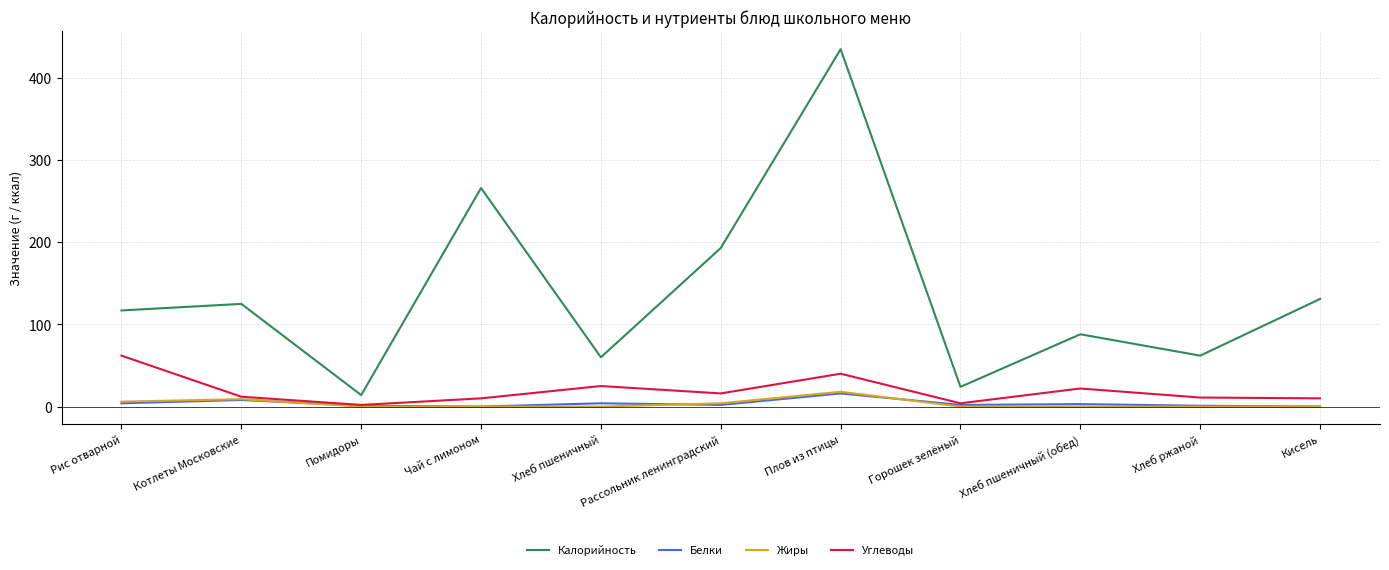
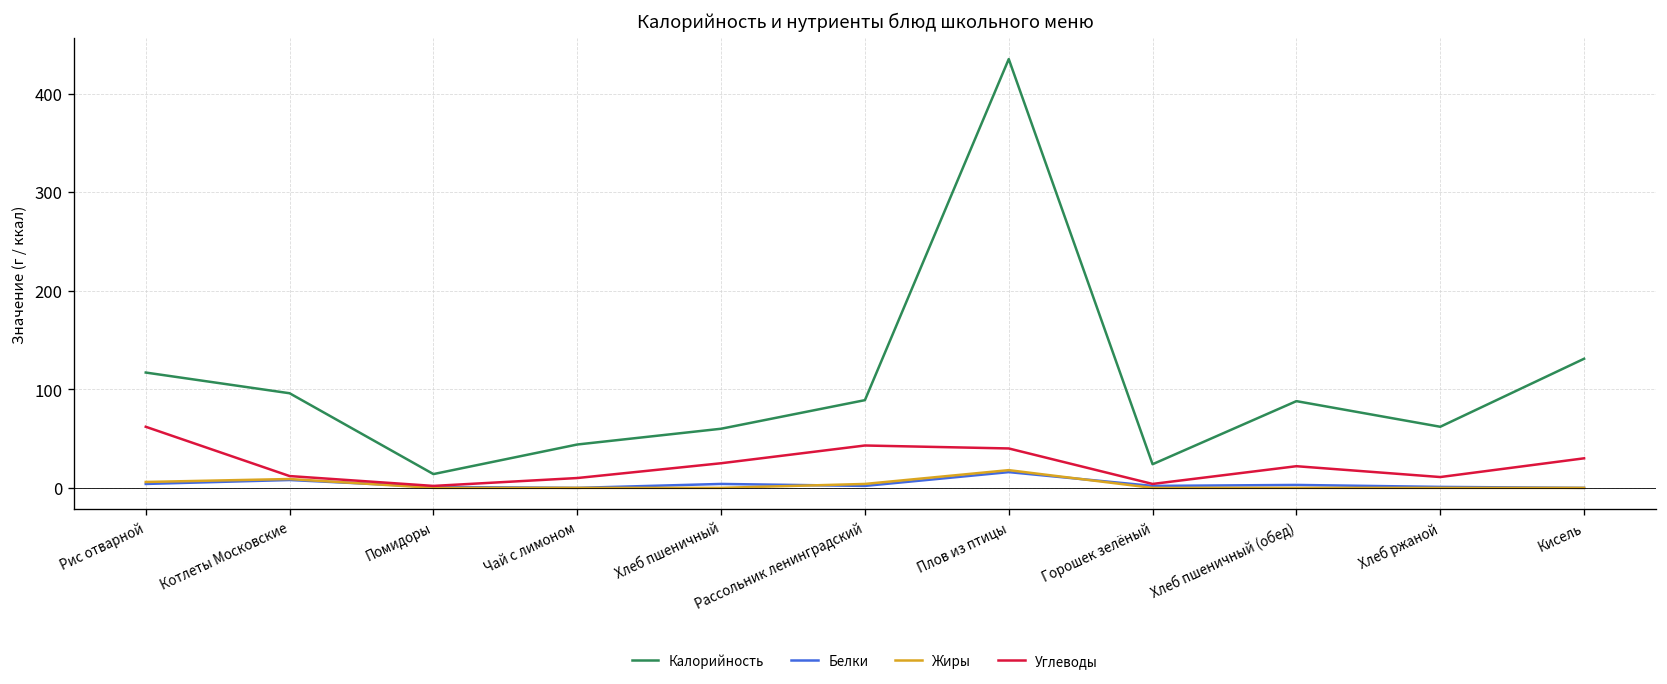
  {
    "Калорийность": {
      "Рис отварной": 120,
-     "Котлеты Московские": 130,
+     "Котлеты Московские": 100,
      "Помидоры": 10,
-     "Чай с лимоном": 270,
+     "Чай с лимоном": 40,
      "Хлеб пшеничный": 60,
-     "Рассольник ленинградский": 190,
+     "Рассольник ленинградский": 90,
      "Плов из птицы": 440,
      "Горошек зелёный": 20,
      "Хлеб пшеничный (обед)": 90,
      "Хлеб ржаной": 60,
      "Кисель": 130
    },
    "Белки": {
      "Хлеб пшеничный": 0
    },
    "Жиры": {
      "Хлеб пшеничный": 0
    },
    "Углеводы": {
      "Рис отварной": 60,
      "Чай с лимоном": 10,
      "Хлеб пшеничный": 30,
-     "Рассольник ленинградский": 20,
+     "Рассольник ленинградский": 40,
      "Плов из птицы": 40,
      "Хлеб пшеничный (обед)": 20,
      "Хлеб ржаной": 10,
-     "Кисель": 10
+     "Кисель": 30
    }
  }
